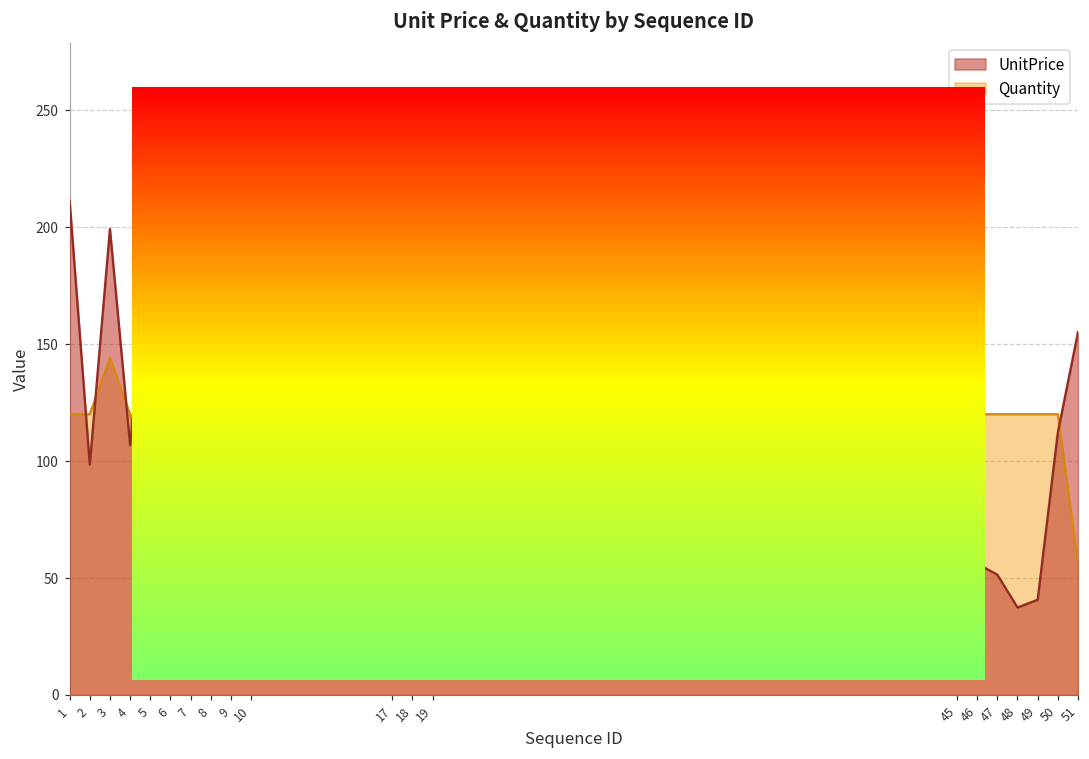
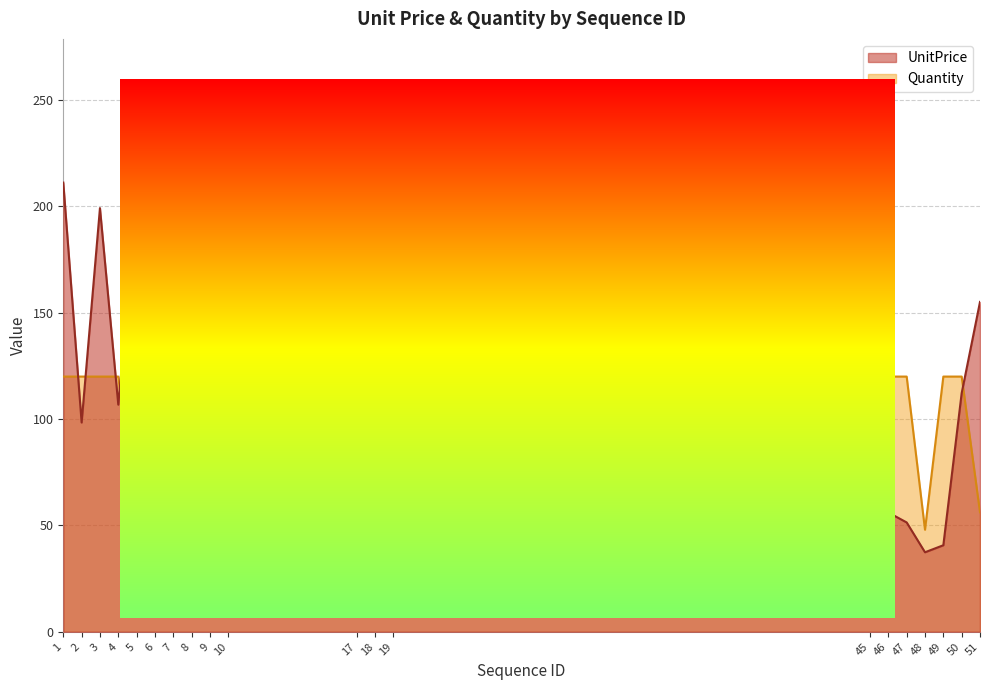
  {
    "UnitPrice": {
      "1": 211,
      "2": 98,
      "3": 199,
      "4": 107,
      "5": 202,
      "6": 146,
      "7": 242,
      "8": 90,
      "9": 55,
      "10": 98,
      "17": 146,
      "18": 142,
      "19": 101,
      "45": 53,
      "46": 56,
      "47": 51,
      "48": 37,
      "49": 41,
      "50": 112,
      "51": 155
    },
    "Quantity": {
      "1": 120,
      "2": 120,
-     "3": 144,
+     "3": 120,
      "4": 120,
      "5": 51,
      "6": 120,
      "7": 30,
      "8": 145,
      "9": 120,
      "10": 120,
      "17": 12,
      "18": 12,
      "19": 60,
      "45": 120,
      "46": 120,
      "47": 120,
-     "48": 120,
+     "48": 48,
      "49": 120,
      "50": 120,
      "51": 56
    }
  }
